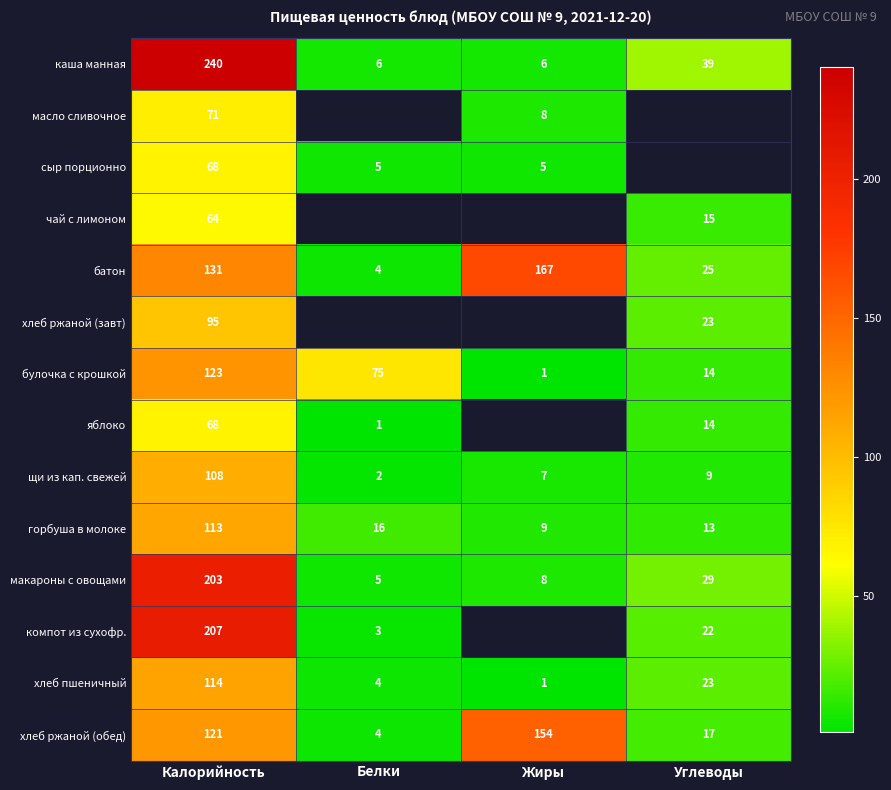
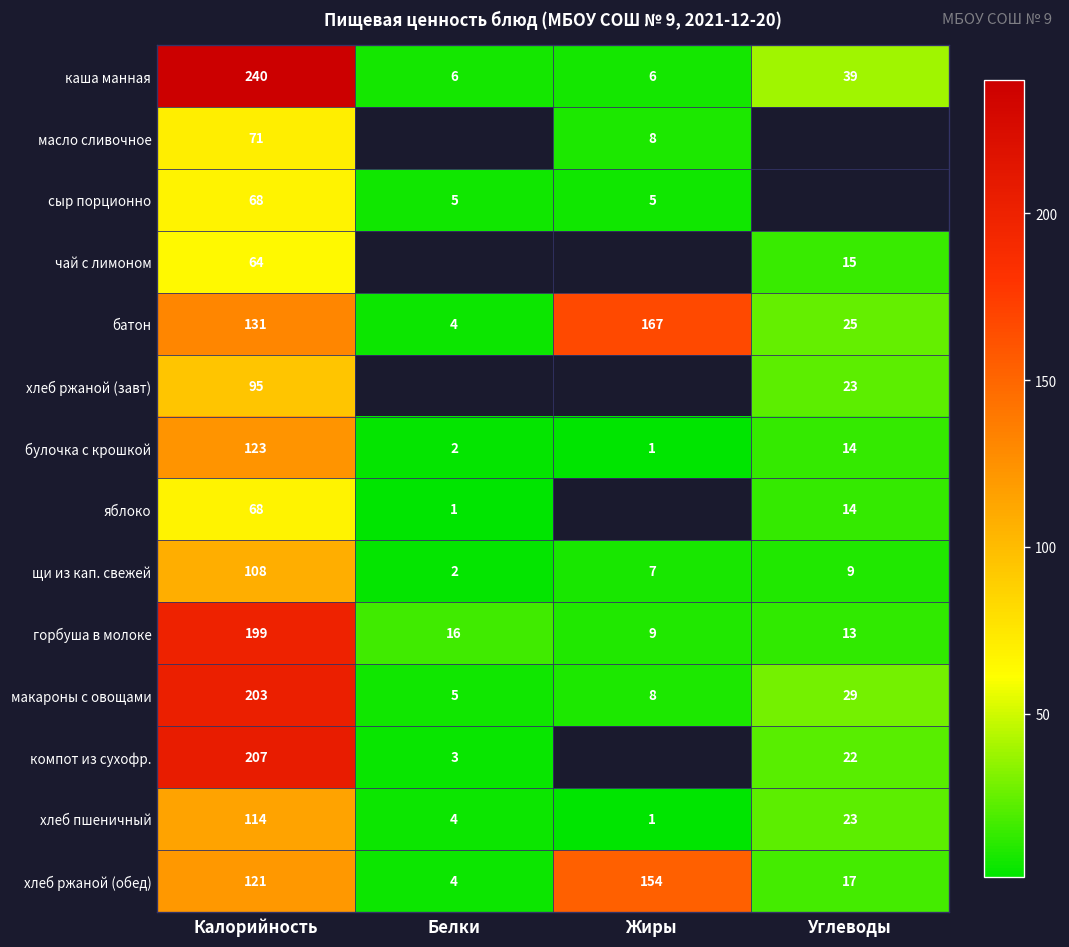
  {
    "каша манная": {
      "Калорийность": 240,
      "Белки": 6,
      "Жиры": 6,
      "Углеводы": 39
    },
    "масло сливочное": {
      "Калорийность": 71,
      "Жиры": 8
    },
    "сыр порционно": {
      "Калорийность": 68,
      "Белки": 5,
      "Жиры": 5
    },
    "чай с лимоном": {
      "Калорийность": 64,
      "Углеводы": 15
    },
    "батон": {
      "Калорийность": 131,
      "Белки": 4,
      "Жиры": 167,
      "Углеводы": 25
    },
    "хлеб ржаной (завт)": {
      "Калорийность": 95,
      "Углеводы": 23
    },
    "булочка с крошкой": {
      "Калорийность": 123,
-     "Белки": 75,
+     "Белки": 2,
      "Жиры": 1,
      "Углеводы": 14
    },
    "яблоко": {
      "Калорийность": 68,
      "Белки": 1,
      "Углеводы": 14
    },
    "щи из кап. свежей": {
      "Калорийность": 108,
      "Белки": 2,
      "Жиры": 7,
      "Углеводы": 9
    },
    "горбуша в молоке": {
-     "Калорийность": 113,
+     "Калорийность": 199,
      "Белки": 16,
      "Жиры": 9,
      "Углеводы": 13
    },
    "макароны с овощами": {
      "Калорийность": 203,
      "Белки": 5,
      "Жиры": 8,
      "Углеводы": 29
    },
    "компот из сухофр.": {
      "Калорийность": 207,
      "Белки": 3,
      "Углеводы": 22
    },
    "хлеб пшеничный": {
      "Калорийность": 114,
      "Белки": 4,
      "Жиры": 1,
      "Углеводы": 23
    },
    "хлеб ржаной (обед)": {
      "Калорийность": 121,
      "Белки": 4,
      "Жиры": 154,
      "Углеводы": 17
    }
  }
